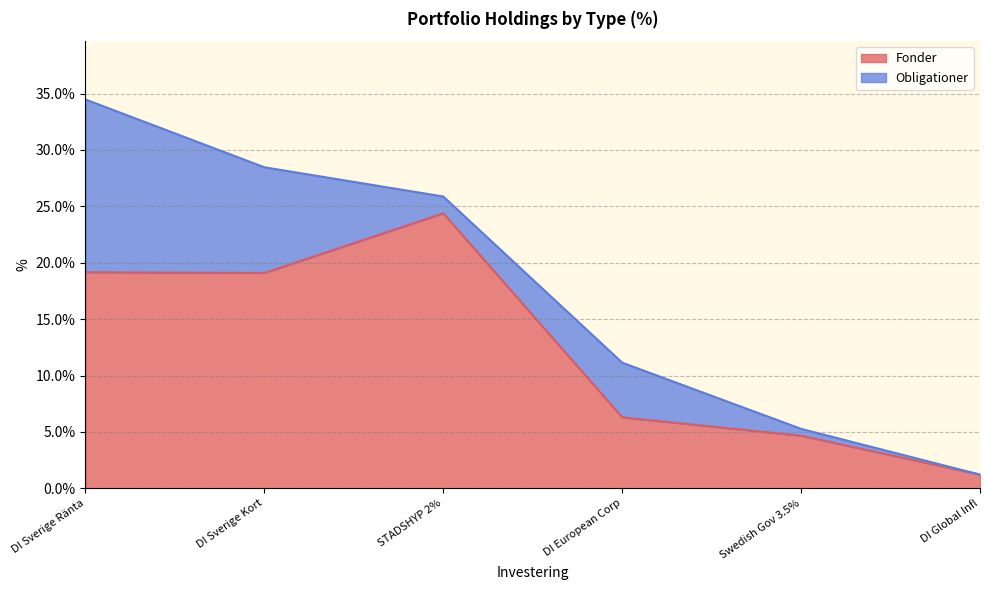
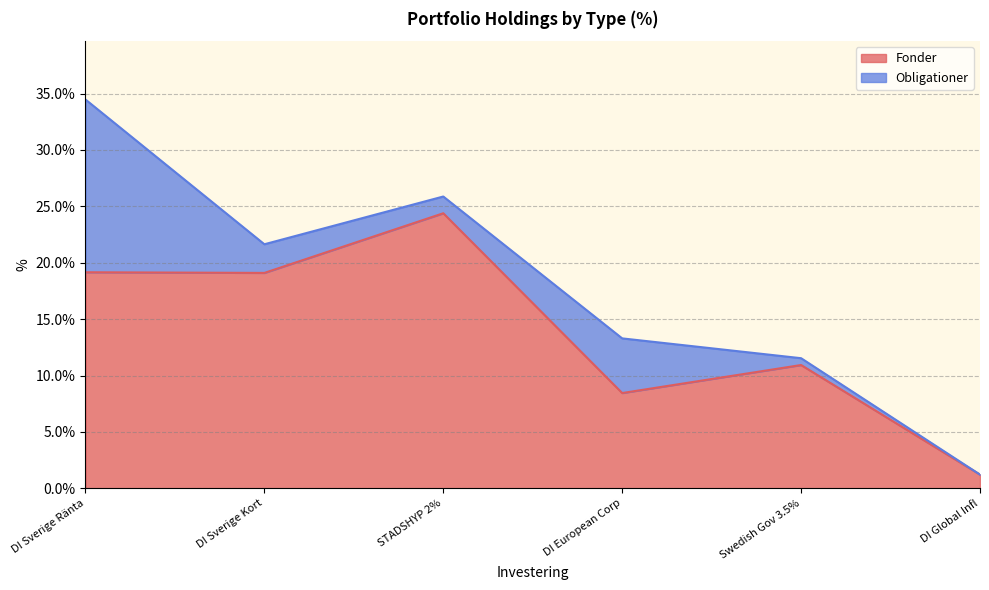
  {
    "Fonder": {
      "DI Sverige Ränta": "19.2%",
      "DI Sverige Kort": "19.1%",
      "STADSHYP 2%": "24.4%",
-     "DI European Corp": "6.3%",
-     "Swedish Gov 3.5%": "4.7%"
+     "DI European Corp": "8.4%",
+     "Swedish Gov 3.5%": "10.9%"
    },
    "Obligationer": {
      "DI Sverige Ränta": "15.3%",
-     "DI Sverige Kort": "9.4%",
+     "DI Sverige Kort": "2.5%",
      "STADSHYP 2%": "1.5%",
      "DI European Corp": "4.8%",
      "Swedish Gov 3.5%": "0.6%"
    }
  }
